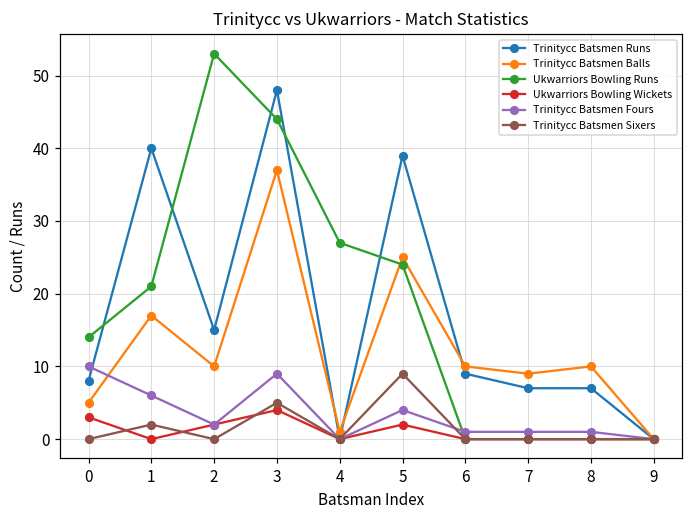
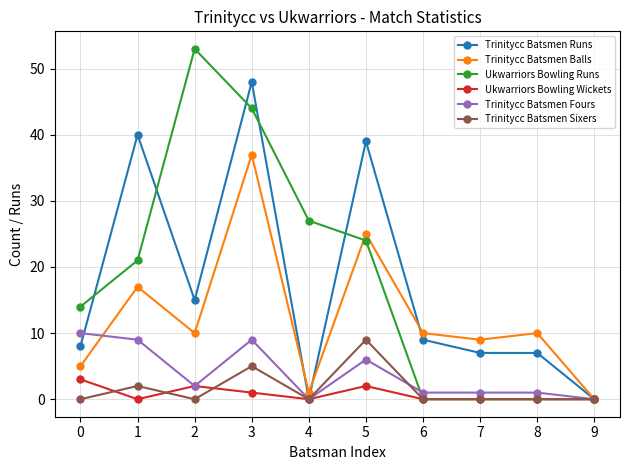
  {
    "Trinitycc Batsmen Runs": {
      "0": 8,
      "1": 40,
      "2": 15,
      "3": 48,
      "5": 39,
      "6": 9,
      "7": 7,
      "8": 7
    },
    "Trinitycc Batsmen Balls": {
      "0": 5,
      "1": 17,
      "2": 10,
      "3": 37,
      "4": 1,
      "5": 25,
      "6": 10,
      "7": 9,
      "8": 10
    },
    "Ukwarriors Bowling Runs": {
      "0": 14,
      "1": 21,
      "2": 53,
      "3": 44,
      "4": 27,
      "5": 24
    },
    "Ukwarriors Bowling Wickets": {
      "0": 3,
      "1": 0,
-     "3": 4,
+     "3": 1,
      "5": 2
    },
    "Trinitycc Batsmen Fours": {
      "0": 10,
-     "1": 6,
+     "1": 9,
      "3": 9,
-     "5": 4,
+     "5": 6,
      "6": 1,
      "7": 1,
      "8": 1
    },
    "Trinitycc Batsmen Sixers": {
      "0": 0,
      "1": 2,
      "2": 0,
      "3": 5,
      "5": 9
    }
  }
